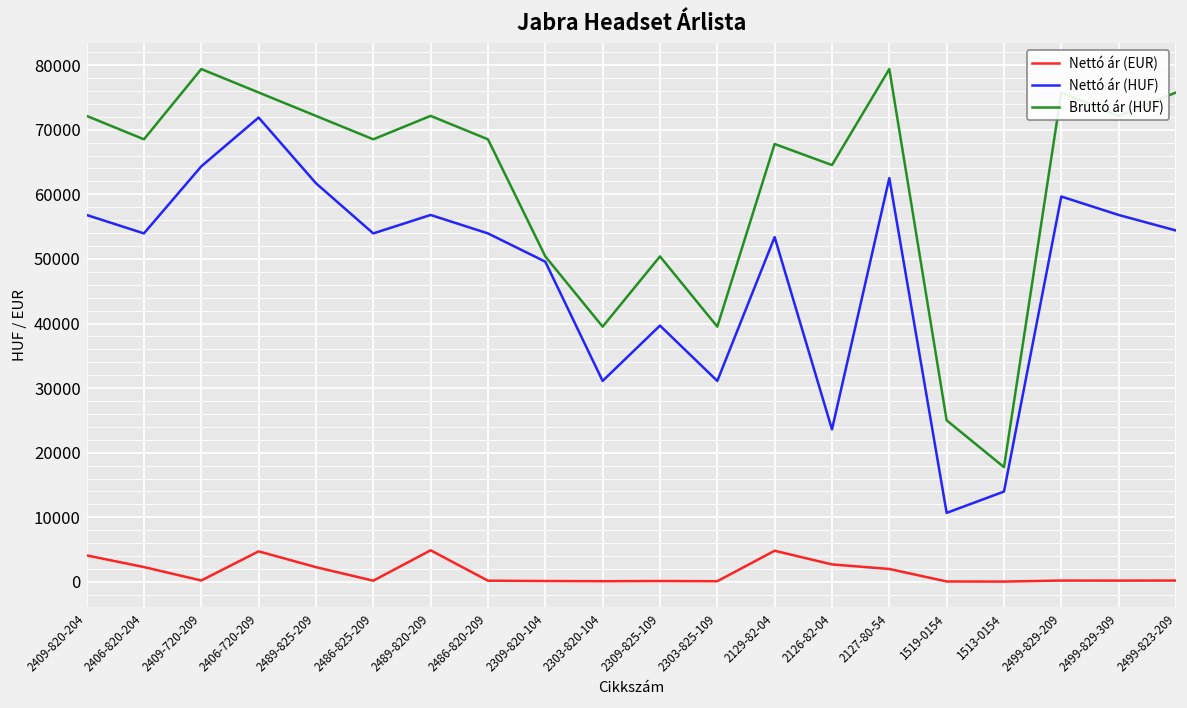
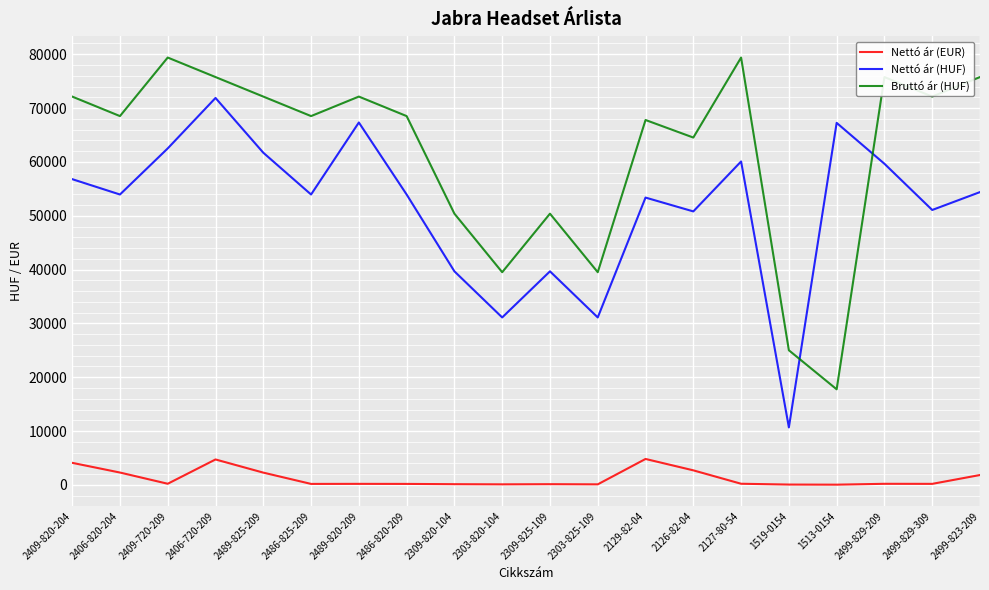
  {
    "Nettó ár (EUR)": {
      "2409-820-204": 4000,
      "2406-820-204": 2000,
      "2409-720-209": 0,
      "2406-720-209": 5000,
      "2489-825-209": 2000,
      "2486-825-209": 0,
-     "2489-820-209": 5000,
+     "2489-820-209": 0,
      "2486-820-209": 0,
      "2309-820-104": 0,
      "2303-820-104": 0,
      "2309-825-109": 0,
      "2303-825-109": 0,
      "2129-82-04": 5000,
      "2126-82-04": 3000,
-     "2127-80-54": 2000,
+     "2127-80-54": 0,
      "1519-0154": 0,
      "1513-0154": 0,
      "2499-829-209": 0,
      "2499-829-309": 0,
-     "2499-823-209": 0
+     "2499-823-209": 2000
    },
    "Nettó ár (HUF)": {
      "2409-820-204": 57000,
      "2406-820-204": 54000,
-     "2409-720-209": 64000,
+     "2409-720-209": 63000,
      "2406-720-209": 72000,
      "2489-825-209": 62000,
      "2486-825-209": 54000,
-     "2489-820-209": 57000,
+     "2489-820-209": 67000,
      "2486-820-209": 54000,
-     "2309-820-104": 50000,
+     "2309-820-104": 40000,
      "2303-820-104": 31000,
      "2309-825-109": 40000,
      "2303-825-109": 31000,
      "2129-82-04": 53000,
-     "2126-82-04": 24000,
-     "2127-80-54": 63000,
+     "2126-82-04": 51000,
+     "2127-80-54": 60000,
      "1519-0154": 11000,
-     "1513-0154": 14000,
+     "1513-0154": 67000,
      "2499-829-209": 60000,
-     "2499-829-309": 57000,
+     "2499-829-309": 51000,
      "2499-823-209": 54000
    },
    "Bruttó ár (HUF)": {
      "2409-820-204": 72000,
      "2406-820-204": 69000,
      "2409-720-209": 79000,
      "2406-720-209": 76000,
      "2489-825-209": 72000,
      "2486-825-209": 69000,
      "2489-820-209": 72000,
      "2486-820-209": 69000,
      "2309-820-104": 50000,
      "2303-820-104": 40000,
      "2309-825-109": 50000,
      "2303-825-109": 40000,
      "2129-82-04": 68000,
      "2126-82-04": 65000,
      "2127-80-54": 79000,
      "1519-0154": 25000,
      "1513-0154": 18000,
      "2499-829-309": 72000,
      "2499-823-209": 76000
    }
  }
